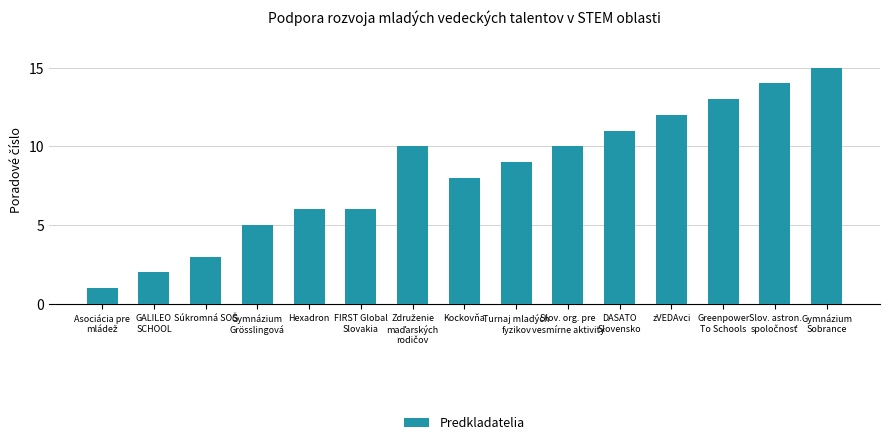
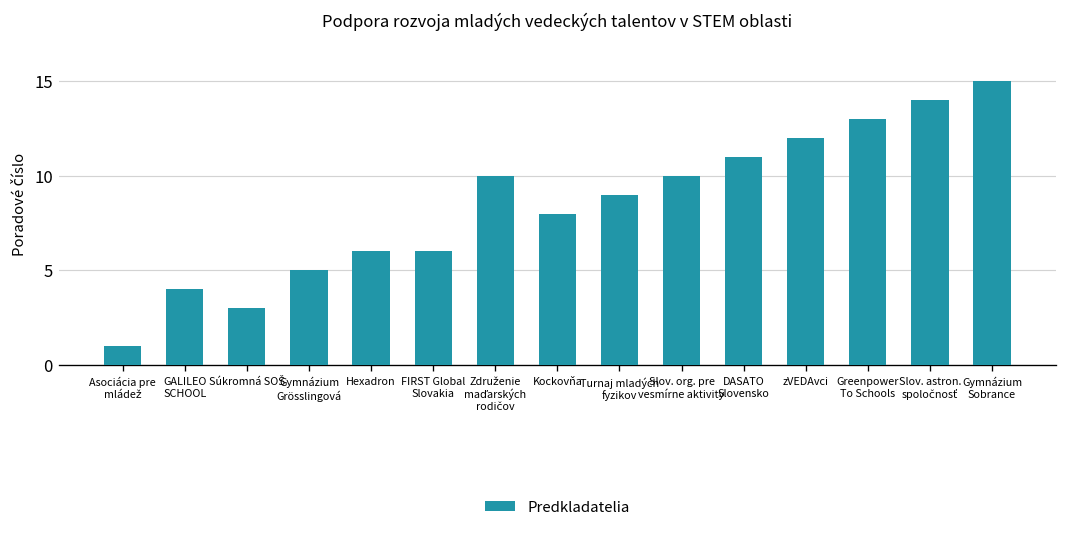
  {
    "Asociácia pre mládež": 1,
-   "GALILEO SCHOOL": 2,
+   "GALILEO SCHOOL": 4,
    "Súkromná SOŠ": 3,
    "Gymnázium Grösslingová": 5,
    "Hexadron": 6,
    "FIRST Global Slovakia": 6,
    "Združenie maďarských rodičov": 10,
    "Kockovňa": 8,
    "DASATO Slovensko": 11,
    "zVEDAvci": 12,
    "Greenpower To Schools": 13,
    "Slov. astron. spoločnosť": 14,
    "Gymnázium Sobrance": 15
  }
